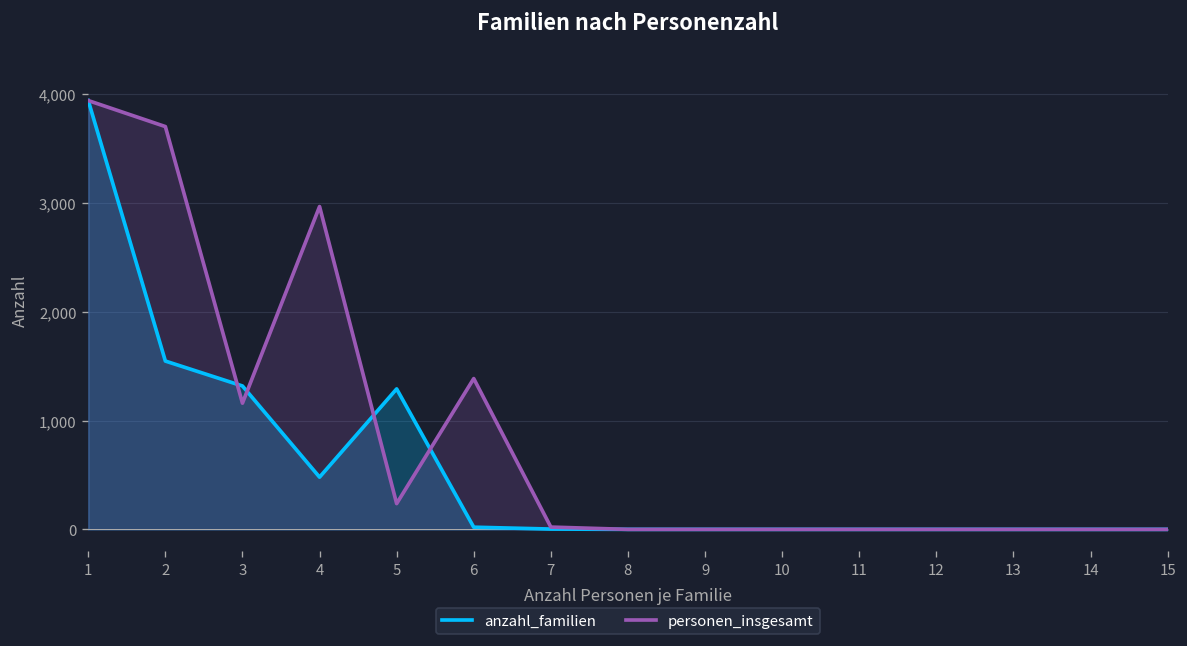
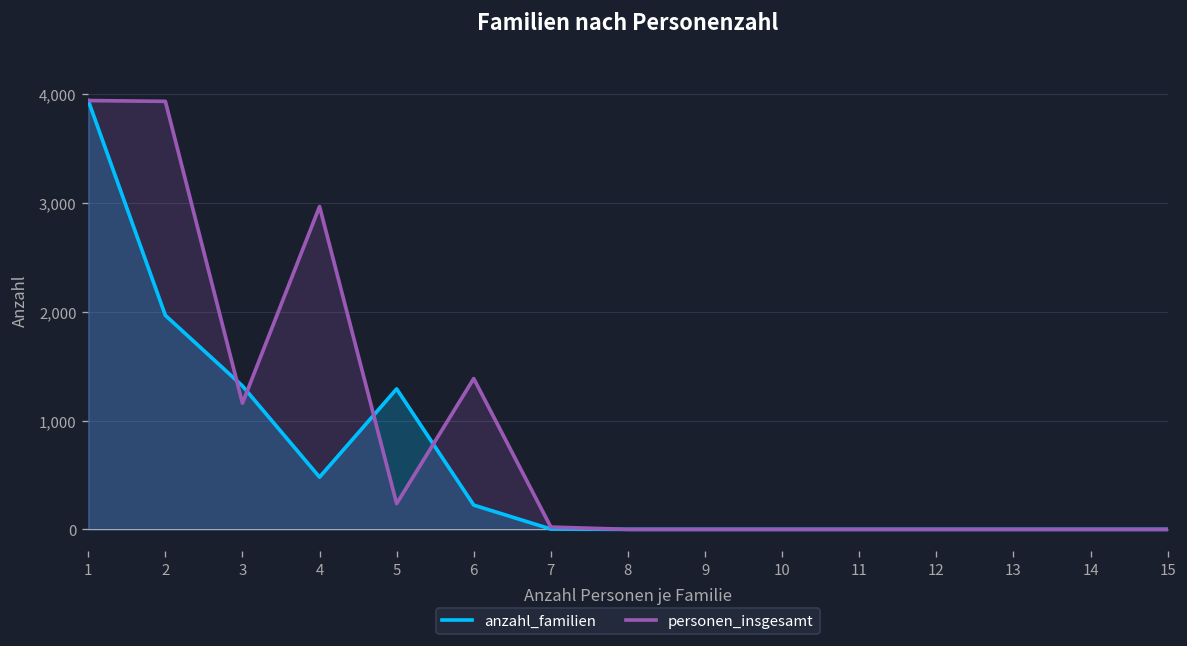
  {
    "anzahl_familien": {
-     "2": "1,500",
+     "2": "2,000",
      "3": "1,300",
      "4": "500",
      "5": "1,300",
-     "6": "0"
+     "6": "200"
    },
    "personen_insgesamt": {
-     "2": "3,700",
+     "2": "3,900",
      "3": "1,200",
      "4": "3,000",
      "5": "200",
      "6": "1,400"
    }
  }
